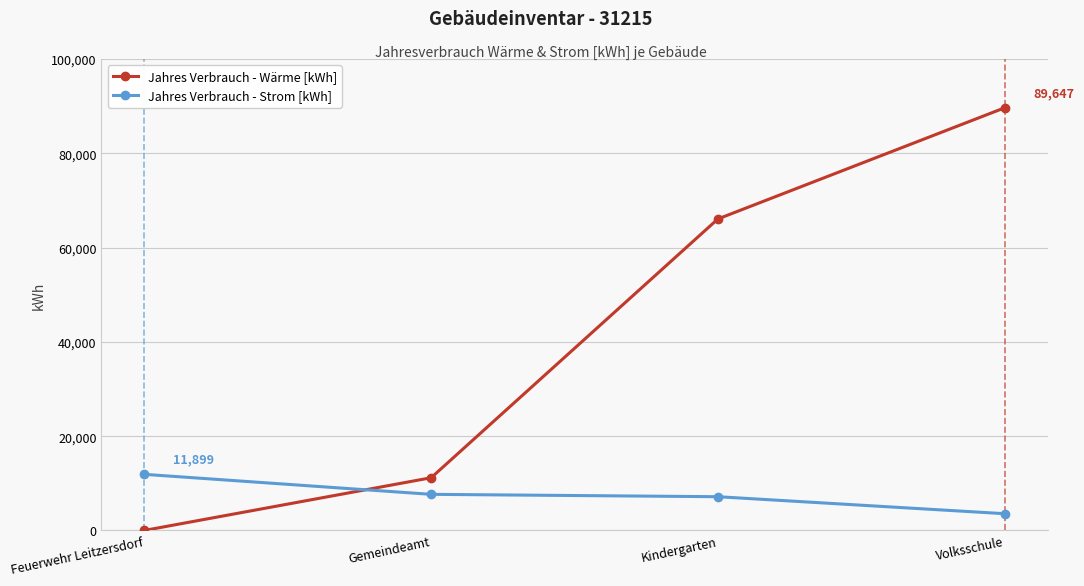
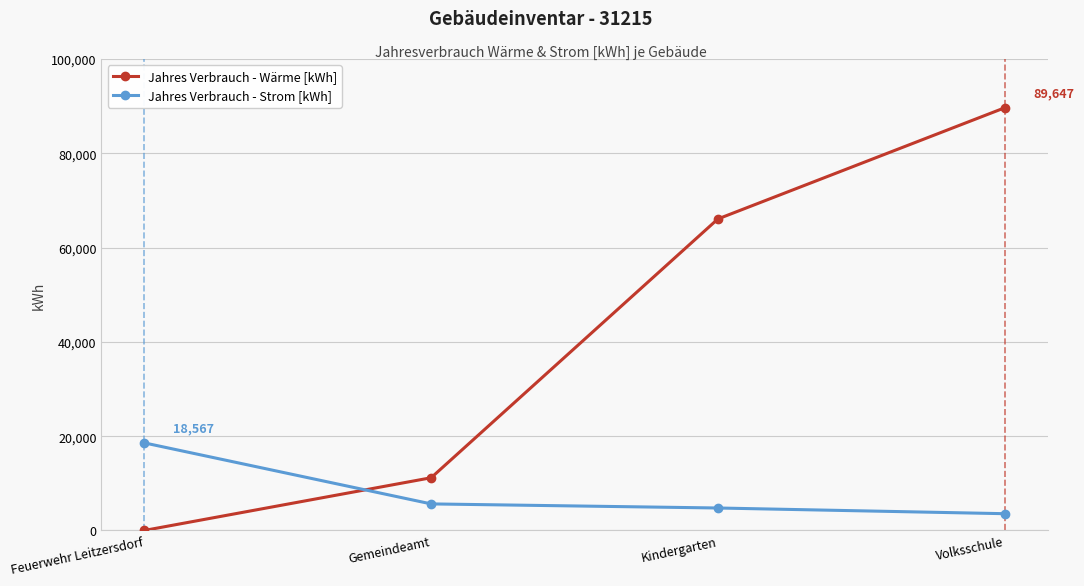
  {
    "Jahres Verbrauch - Wärme [kWh]": {
      "Feuerwehr Leitzersdorf": "0",
      "Gemeindeamt": "11,000",
      "Kindergarten": "66,000",
      "Volksschule": "90,000"
    },
    "Jahres Verbrauch - Strom [kWh]": {
-     "Feuerwehr Leitzersdorf": "11,899",
-     "Gemeindeamt": "8,000",
-     "Kindergarten": "7,000"
+     "Feuerwehr Leitzersdorf": "18,567",
+     "Gemeindeamt": "6,000",
+     "Kindergarten": "5,000"
    }
  }
